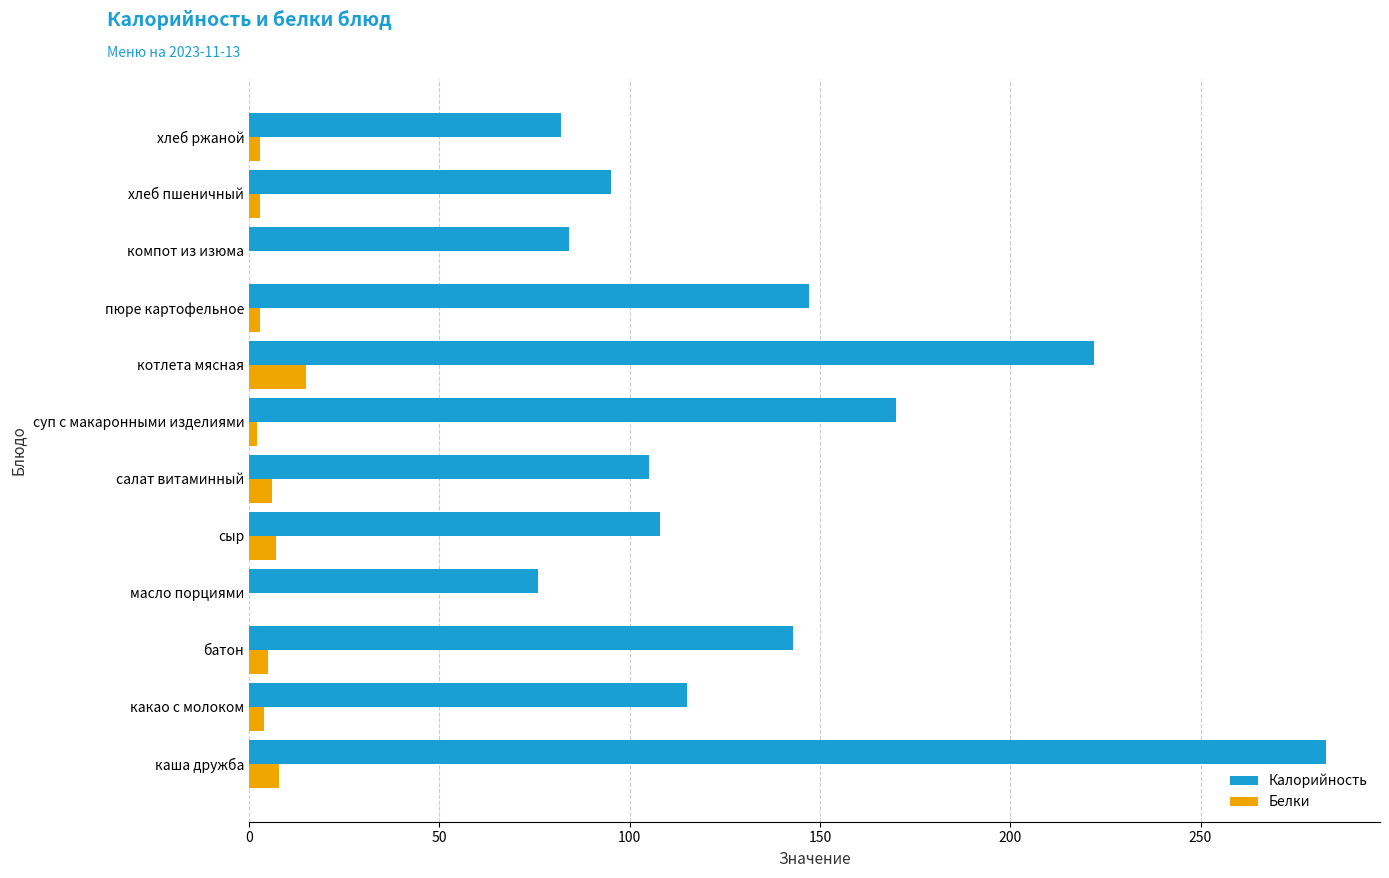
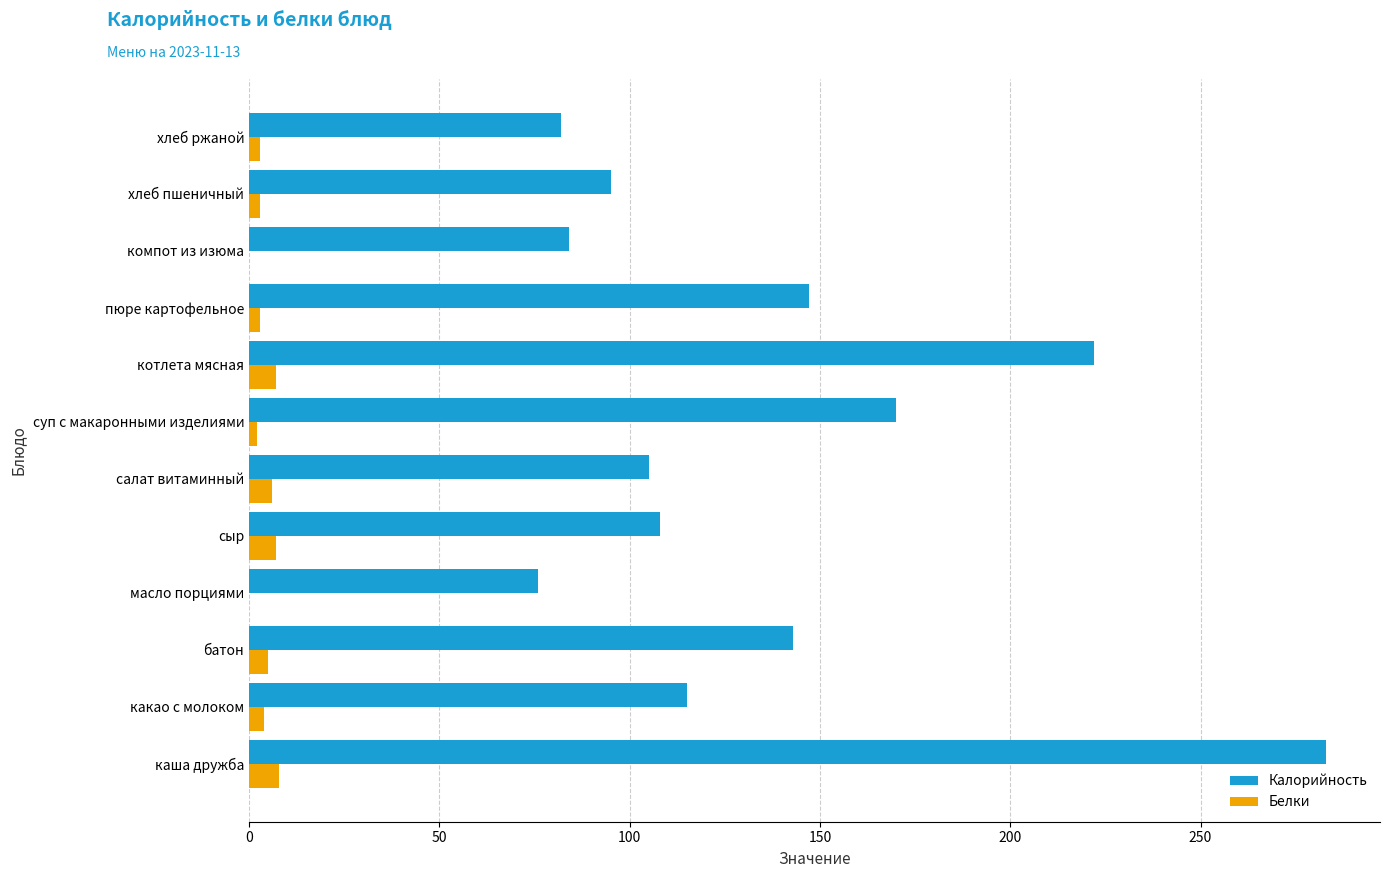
  {
    "Калорийность": {
      "хлеб ржаной": 82,
      "хлеб пшеничный": 95,
      "компот из изюма": 84,
      "пюре картофельное": 147,
      "котлета мясная": 222,
      "суп с макаронными изделиями": 170,
      "салат витаминный": 105,
      "сыр": 108,
      "масло порциями": 76,
      "батон": 143,
      "какао с молоком": 115,
      "каша дружба": 283
    },
    "Белки": {
      "хлеб ржаной": 3,
      "хлеб пшеничный": 3,
      "компот из изюма": 0,
      "пюре картофельное": 3,
-     "котлета мясная": 15,
+     "котлета мясная": 7,
      "суп с макаронными изделиями": 2,
      "салат витаминный": 6,
      "сыр": 7,
      "масло порциями": 0,
      "батон": 5,
      "какао с молоком": 4,
      "каша дружба": 8
    }
  }
